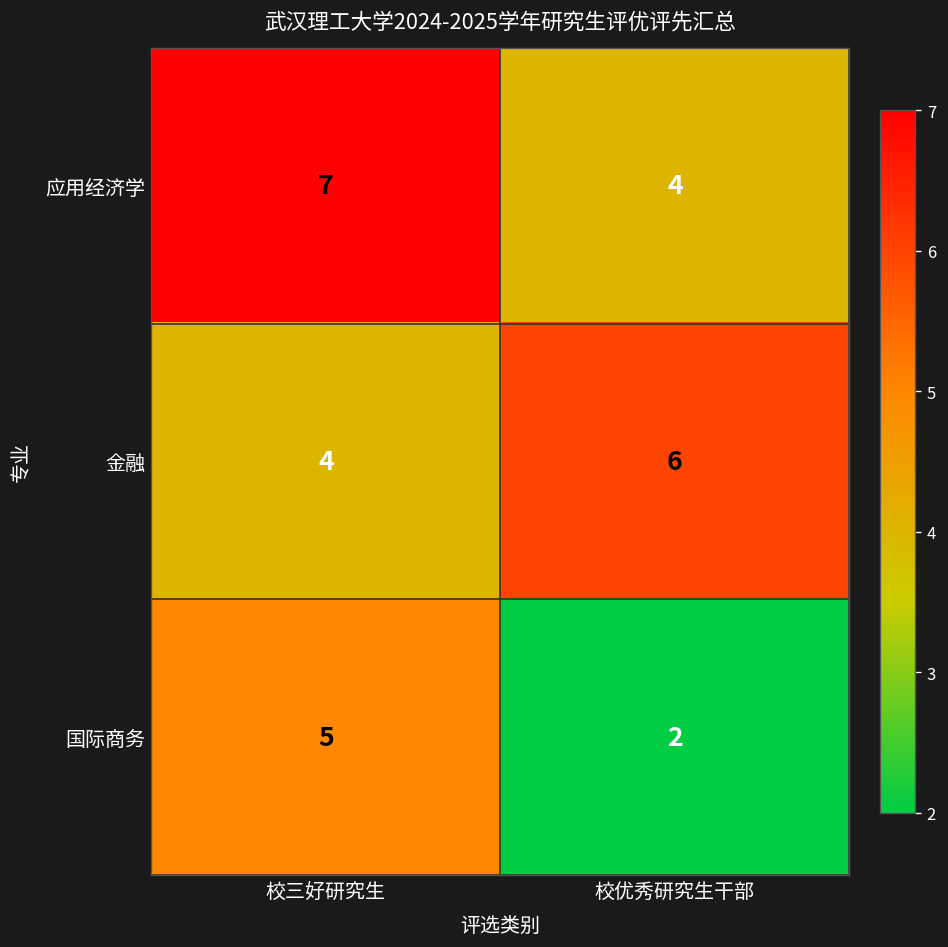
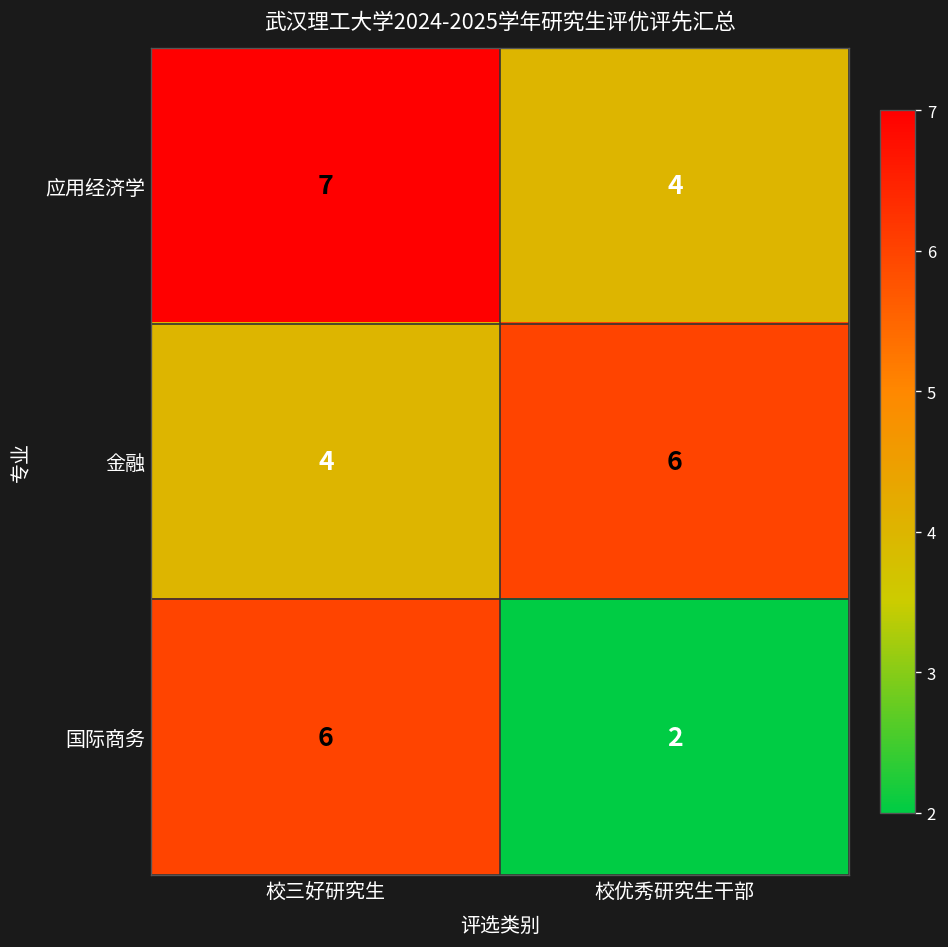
  {
    "应用经济学": {
      "校三好研究生": 7,
      "校优秀研究生干部": 4
    },
    "金融": {
      "校三好研究生": 4,
      "校优秀研究生干部": 6
    },
    "国际商务": {
-     "校三好研究生": 5,
+     "校三好研究生": 6,
      "校优秀研究生干部": 2
    }
  }
